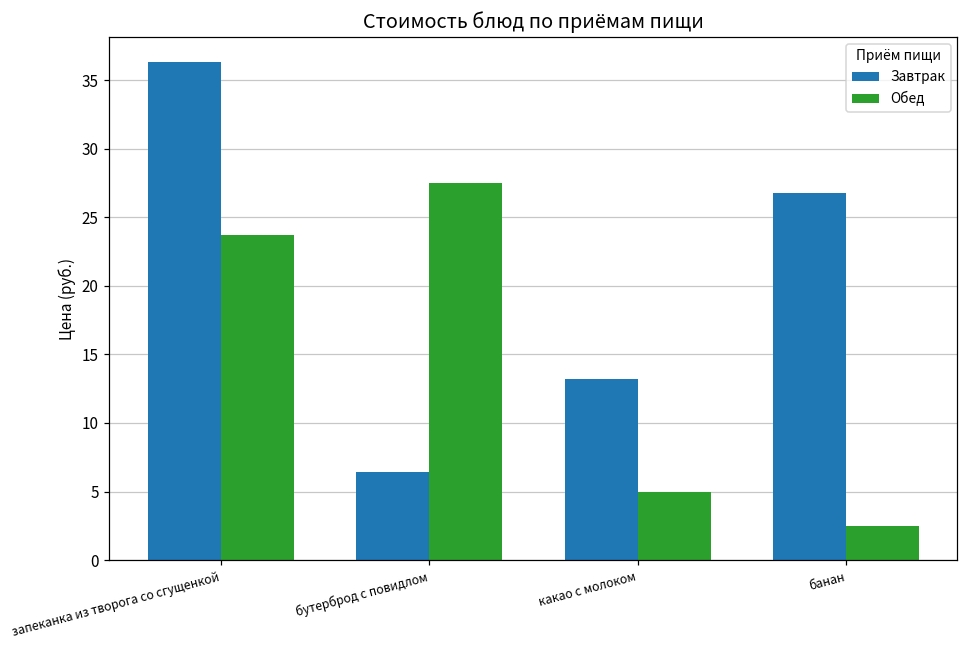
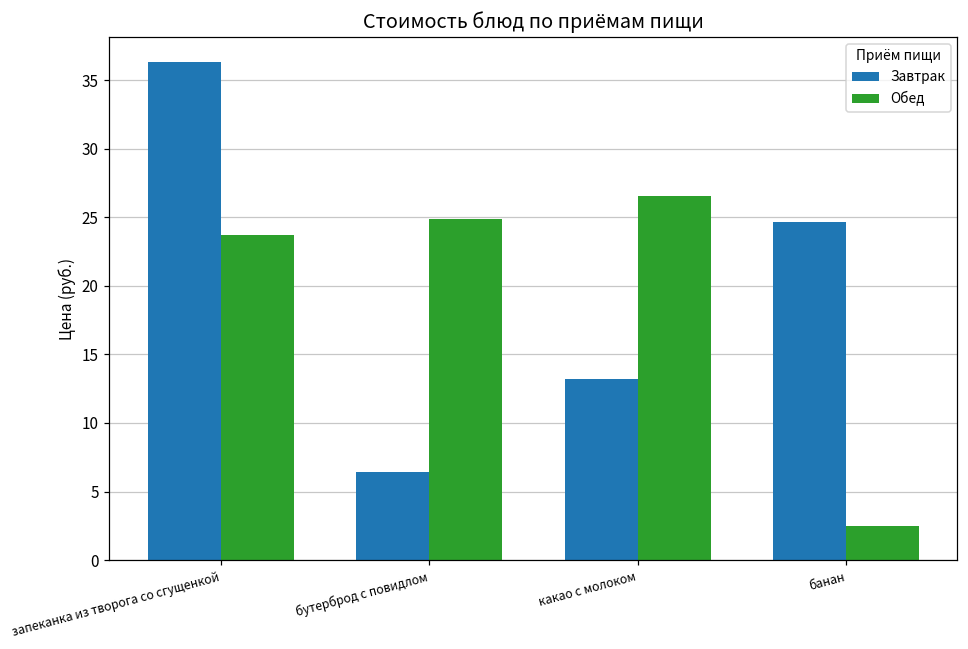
  {
    "Завтрак": {
      "запеканка из творога со сгущенкой": 36.3,
      "бутерброд с повидлом": 6.4,
      "какао с молоком": 13.2,
-     "банан": 26.8
+     "банан": 24.6
    },
    "Обед": {
      "запеканка из творога со сгущенкой": 23.7,
-     "бутерброд с повидлом": 27.5,
-     "какао с молоком": 5.0,
+     "бутерброд с повидлом": 24.9,
+     "какао с молоком": 26.5,
      "банан": 2.5
    }
  }
